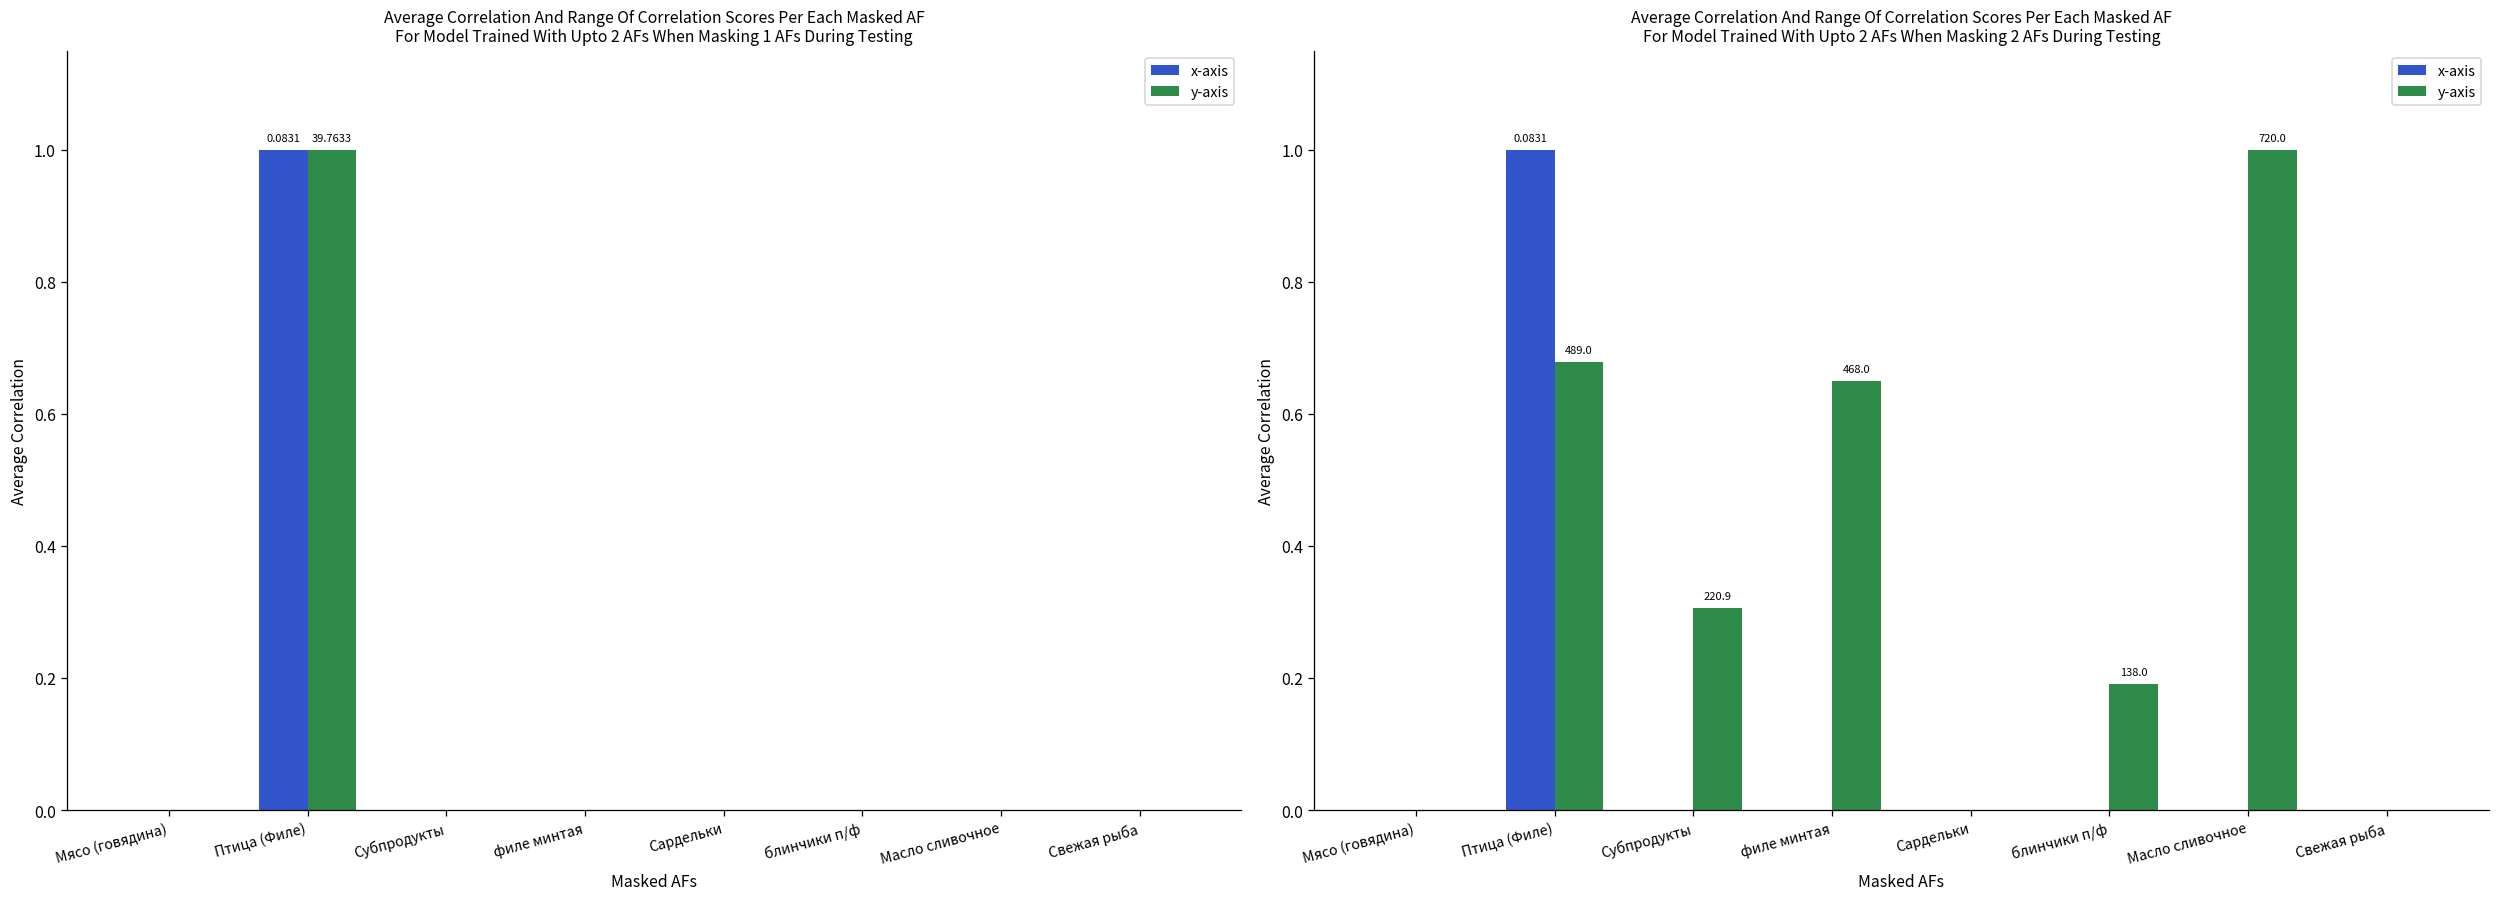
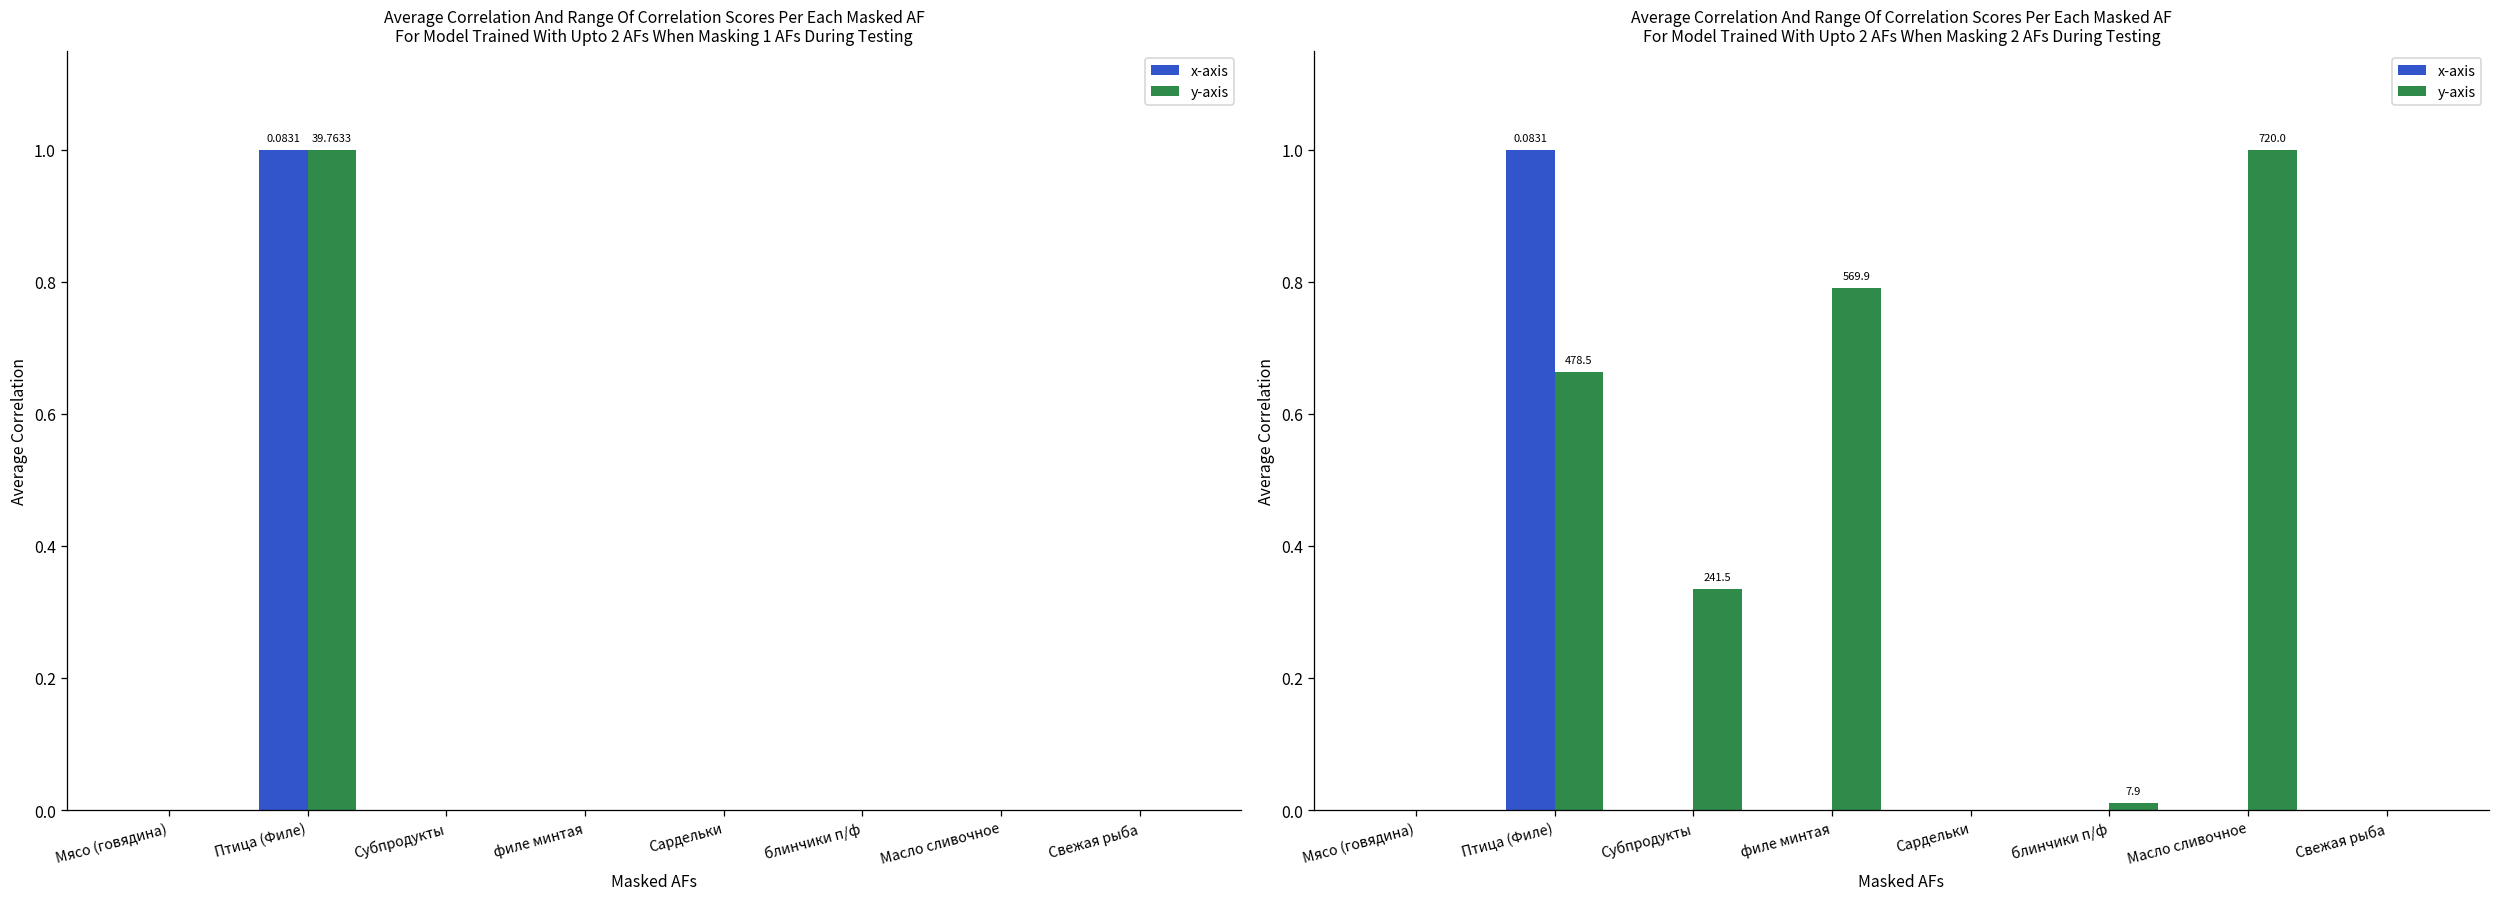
  {
    "Average Correlation And Range Of Correlation Scores Per Each Masked AF For Model Trained With Upto 2 AFs When Masking 1 AFs During Testing": {
      "x-axis": {
        "Мясо (говядина)": 0.00,
        "Субпродукты": 0.00,
        "филе минтая": 0.00,
        "Сардельки": 0.00,
        "блинчики п/ф": 0.00,
        "Масло сливочное": 0.00,
        "Свежая рыба": 0.00
      },
      "y-axis": {
        "Мясо (говядина)": 0.00,
        "Субпродукты": 0.00,
        "филе минтая": 0.00,
        "Сардельки": 0.00,
        "блинчики п/ф": 0.00,
        "Масло сливочное": 0.00,
        "Свежая рыба": 0.00
      }
    },
    "Average Correlation And Range Of Correlation Scores Per Each Masked AF For Model Trained With Upto 2 AFs When Masking 2 AFs During Testing": {
      "x-axis": {
        "Мясо (говядина)": 0.00,
        "Субпродукты": 0.00,
        "филе минтая": 0.00,
        "Сардельки": 0.00,
        "блинчики п/ф": 0.00,
        "Масло сливочное": 0.00,
        "Свежая рыба": 0.00
      },
      "y-axis": {
-       "Птица (Филе)": 489.0,
-       "Субпродукты": 220.9,
-       "филе минтая": 468.0,
-       "блинчики п/ф": 138.0
+       "Птица (Филе)": 478.5,
+       "Субпродукты": 241.5,
+       "филе минтая": 569.9,
+       "блинчики п/ф": 7.9
      }
    }
  }
